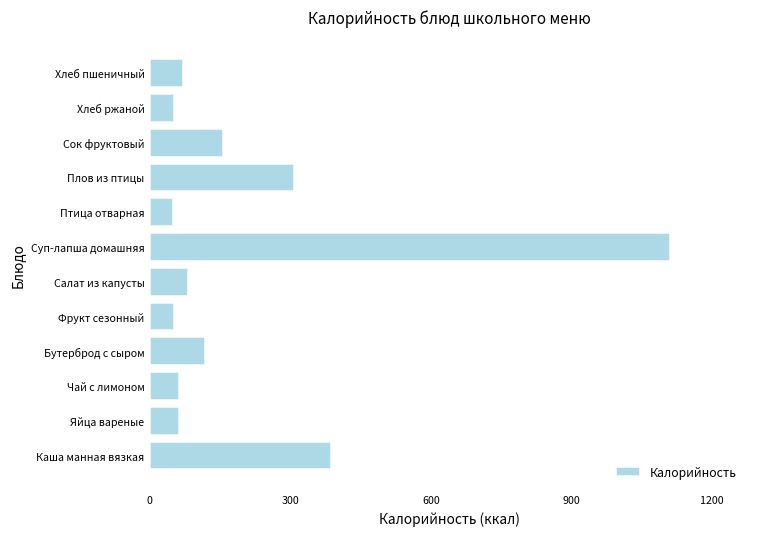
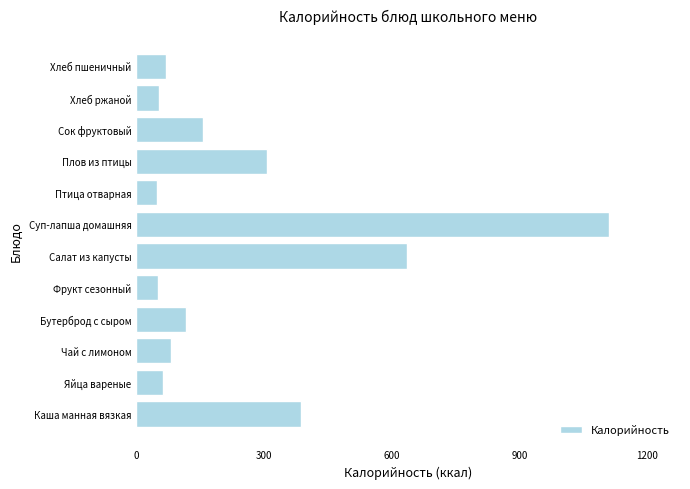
  {
    "Хлеб пшеничный": 70,
    "Хлеб ржаной": 50,
    "Сок фруктовый": 160,
    "Плов из птицы": 310,
    "Птица отварная": 50,
    "Суп-лапша домашняя": 1110,
-   "Салат из капусты": 80,
+   "Салат из капусты": 640,
    "Фрукт сезонный": 50,
    "Бутерброд с сыром": 120,
-   "Чай с лимоном": 60,
+   "Чай с лимоном": 80,
    "Яйца вареные": 60,
    "Каша манная вязкая": 390
  }
